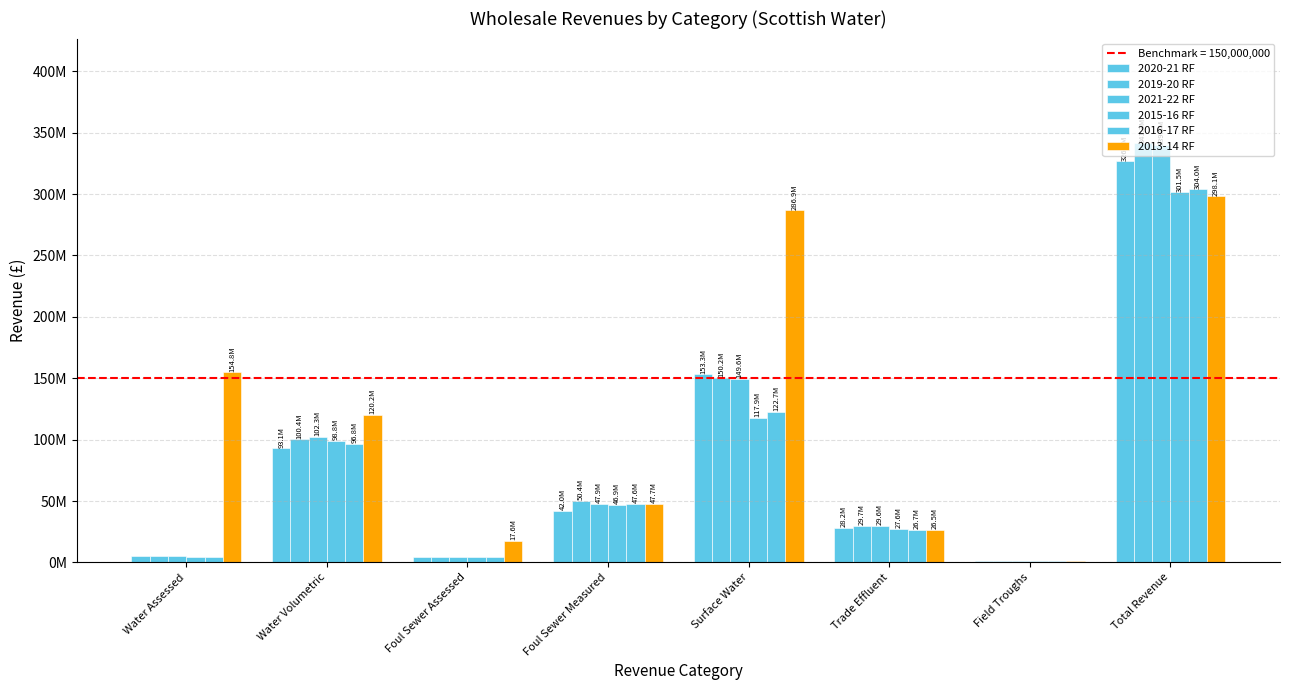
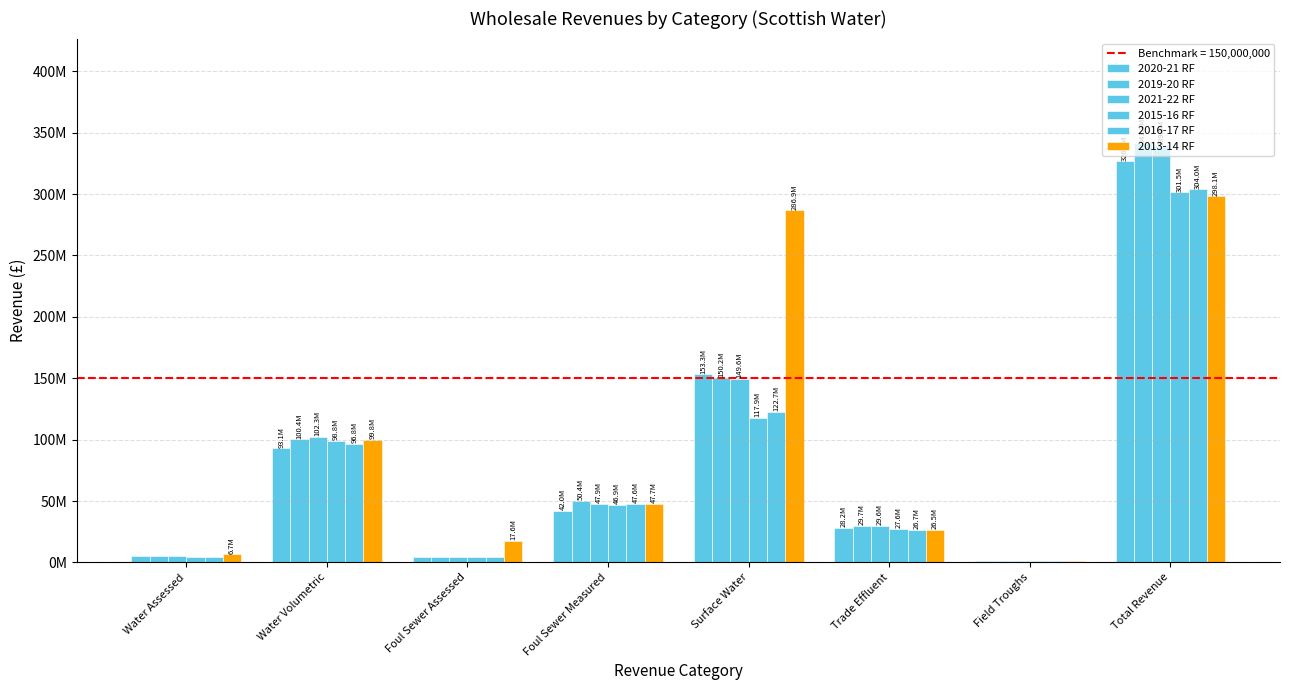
  {
    "2013-14 RF": {
-     "Water Assessed": "154.8M",
-     "Water Volumetric": "120.2M",
+     "Water Assessed": "6.7M",
+     "Water Volumetric": "99.8M",
      "Foul Sewer Assessed": "17.6M",
      "Foul Sewer Measured": "47.7M",
      "Surface Water": "286.9M",
      "Trade Effluent": "26.5M",
      "Total Revenue": "298.1M"
    }
  }
